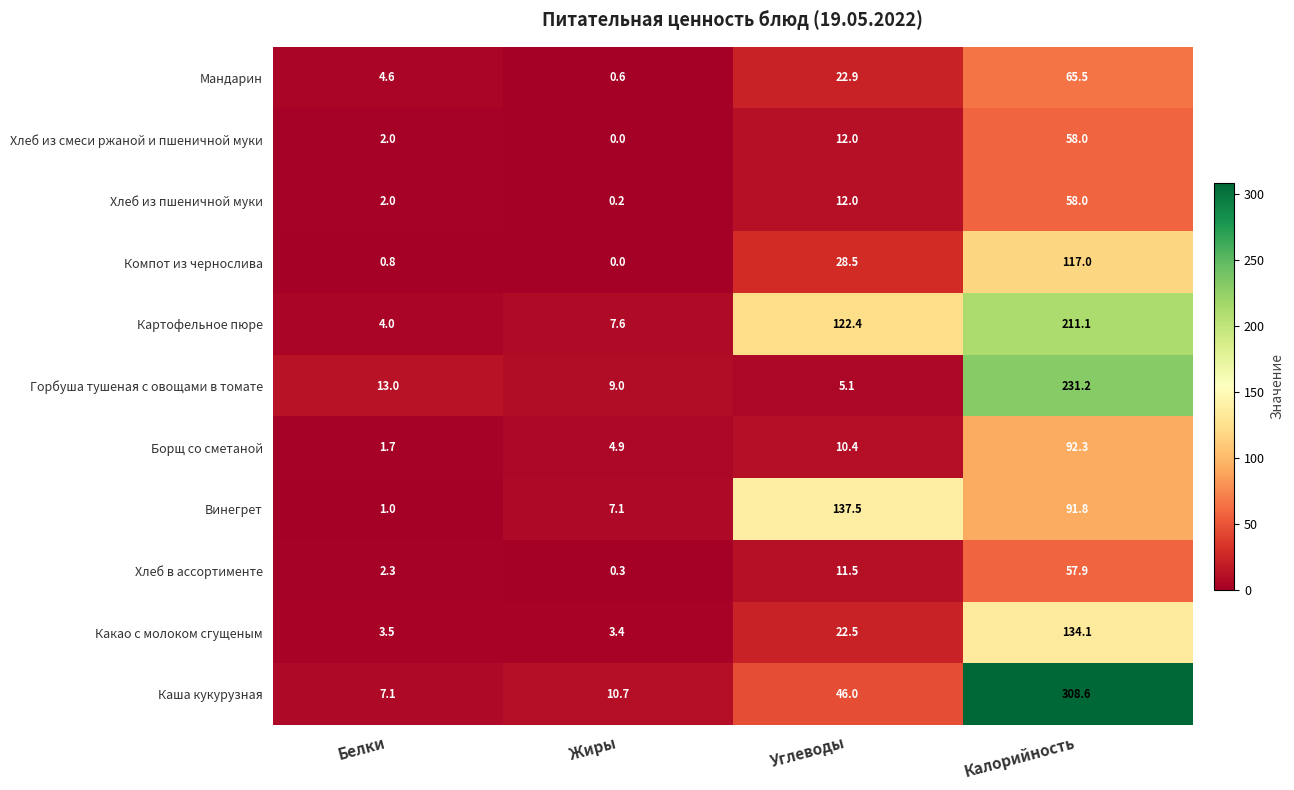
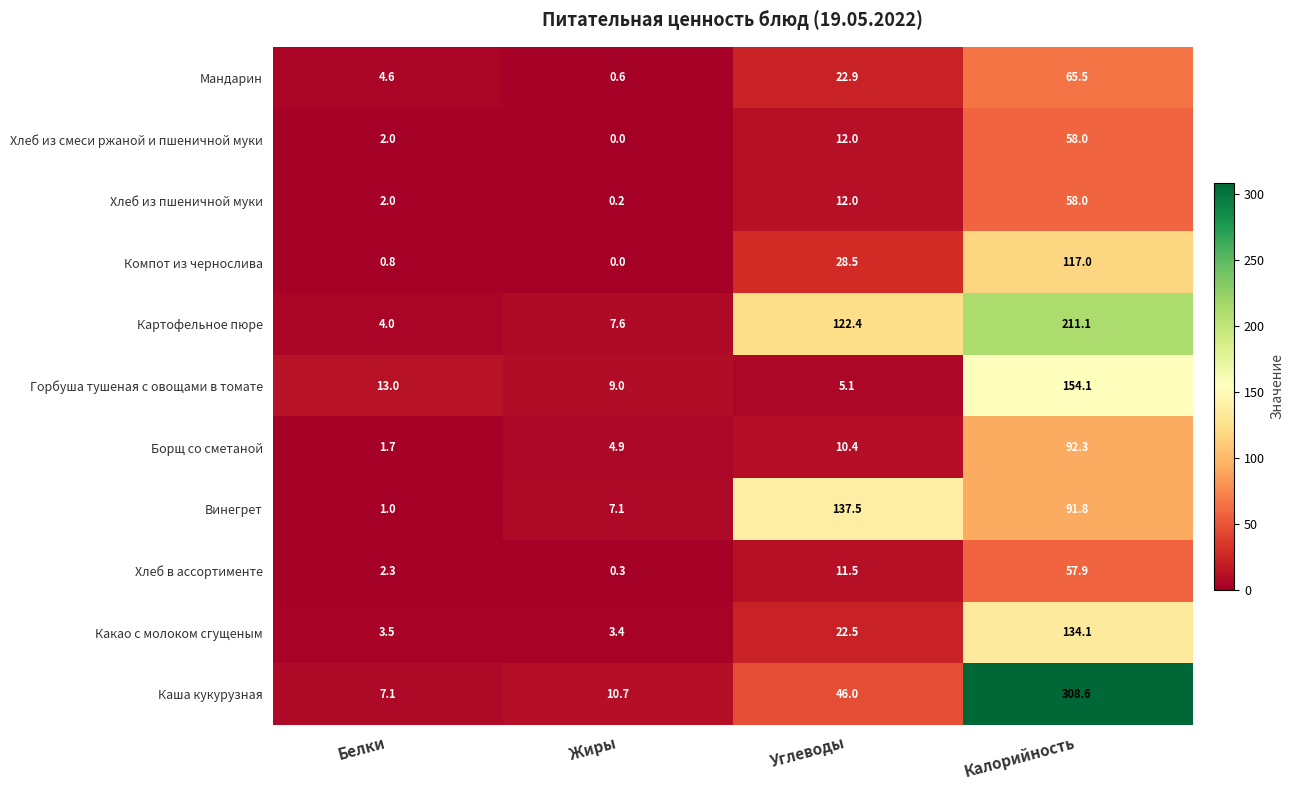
  {
    "Мандарин": {
      "Белки": 4.6,
      "Жиры": 0.6,
      "Углеводы": 22.9,
      "Калорийность": 65.5
    },
    "Хлеб из смеси ржаной и пшеничной муки": {
      "Белки": 2.0,
      "Жиры": 0.0,
      "Углеводы": 12.0,
      "Калорийность": 58.0
    },
    "Хлеб из пшеничной муки": {
      "Белки": 2.0,
      "Жиры": 0.2,
      "Углеводы": 12.0,
      "Калорийность": 58.0
    },
    "Компот из чернослива": {
      "Белки": 0.8,
      "Жиры": 0.0,
      "Углеводы": 28.5,
      "Калорийность": 117.0
    },
    "Картофельное пюре": {
      "Белки": 4.0,
      "Жиры": 7.6,
      "Углеводы": 122.4,
      "Калорийность": 211.1
    },
    "Горбуша тушеная с овощами в томате": {
      "Белки": 13.0,
      "Жиры": 9.0,
      "Углеводы": 5.1,
-     "Калорийность": 231.2
+     "Калорийность": 154.1
    },
    "Борщ со сметаной": {
      "Белки": 1.7,
      "Жиры": 4.9,
      "Углеводы": 10.4,
      "Калорийность": 92.3
    },
    "Винегрет": {
      "Белки": 1.0,
      "Жиры": 7.1,
      "Углеводы": 137.5,
      "Калорийность": 91.8
    },
    "Хлеб в ассортименте": {
      "Белки": 2.3,
      "Жиры": 0.3,
      "Углеводы": 11.5,
      "Калорийность": 57.9
    },
    "Какао с молоком сгущеным": {
      "Белки": 3.5,
      "Жиры": 3.4,
      "Углеводы": 22.5,
      "Калорийность": 134.1
    },
    "Каша кукурузная": {
      "Белки": 7.1,
      "Жиры": 10.7,
      "Углеводы": 46.0,
      "Калорийность": 308.6
    }
  }
